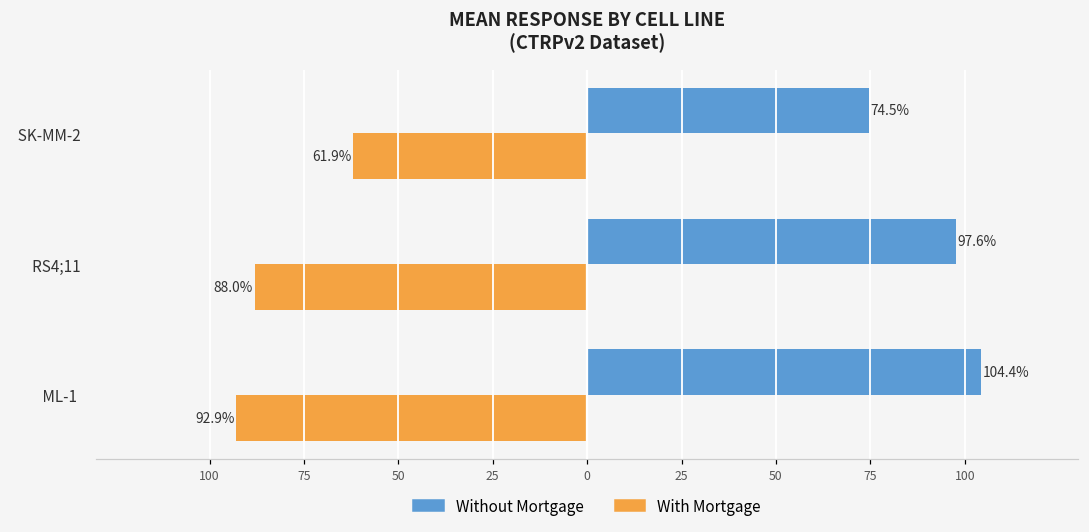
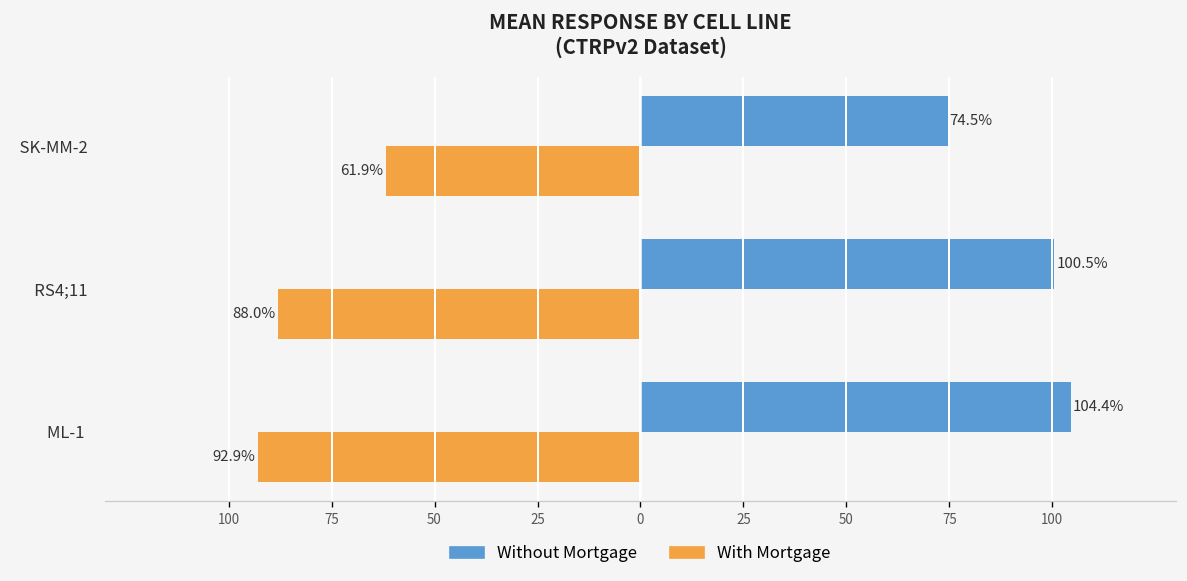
  {
    "Without Mortgage": {
      "SK-MM-2": "74.5%",
-     "RS4;11": "97.6%",
+     "RS4;11": "100.5%",
      "ML-1": "104.4%"
    }
  }
